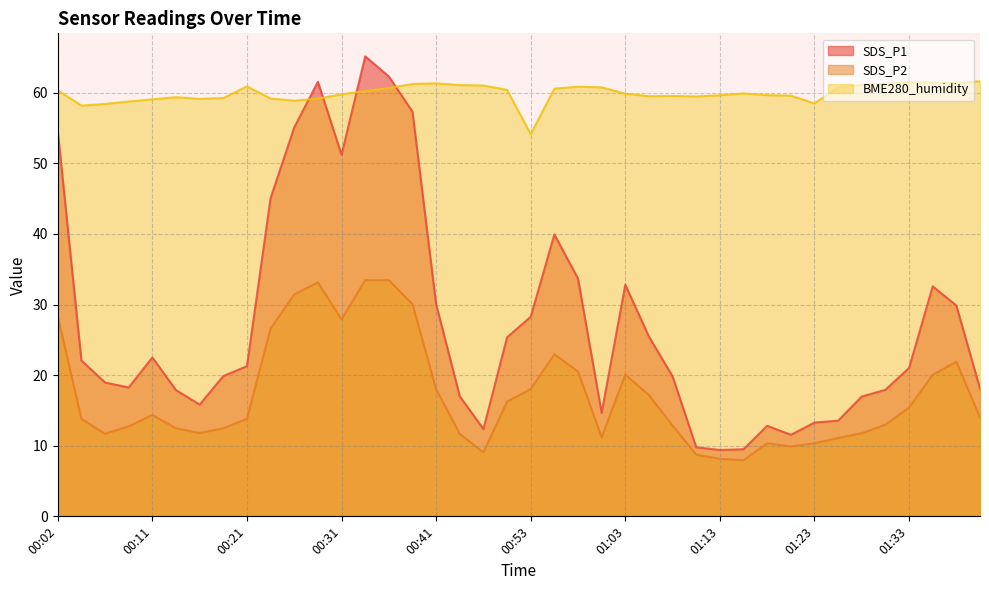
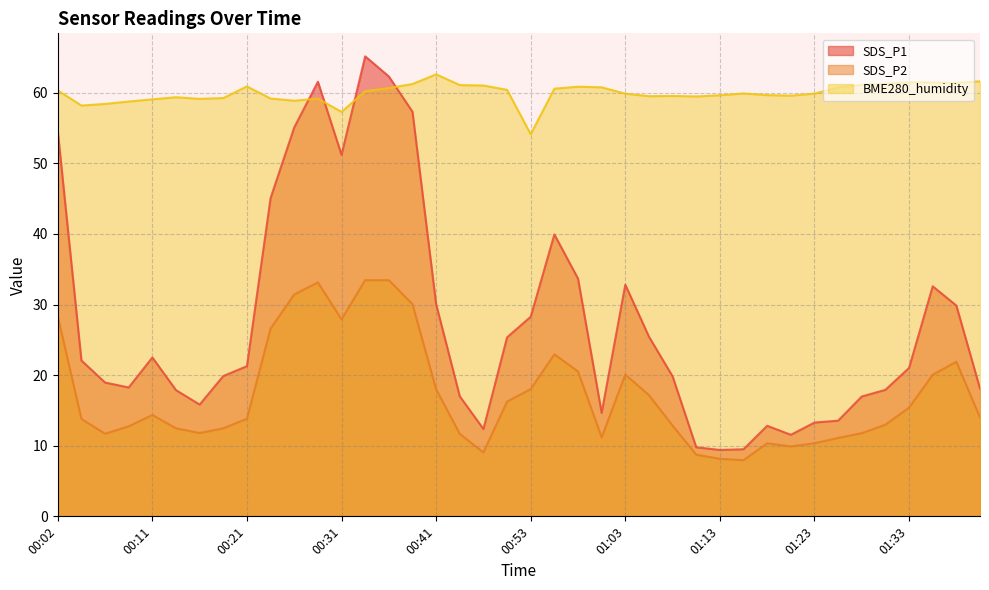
  {
    "BME280_humidity": {
      "00:02": 60,
      "00:11": 59,
      "00:21": 61,
-     "00:31": 60,
-     "00:41": 61,
+     "00:31": 57,
+     "00:41": 63,
      "00:53": 54,
      "01:03": 60,
      "01:13": 60,
-     "01:23": 58
+     "01:23": 60
    }
  }
